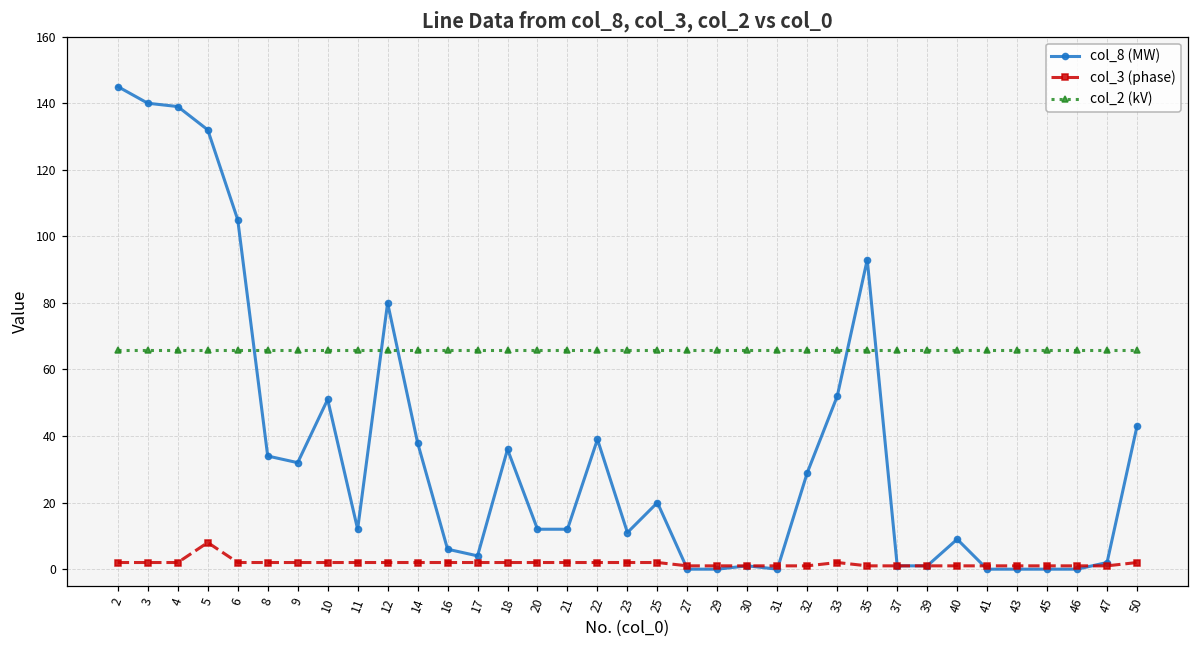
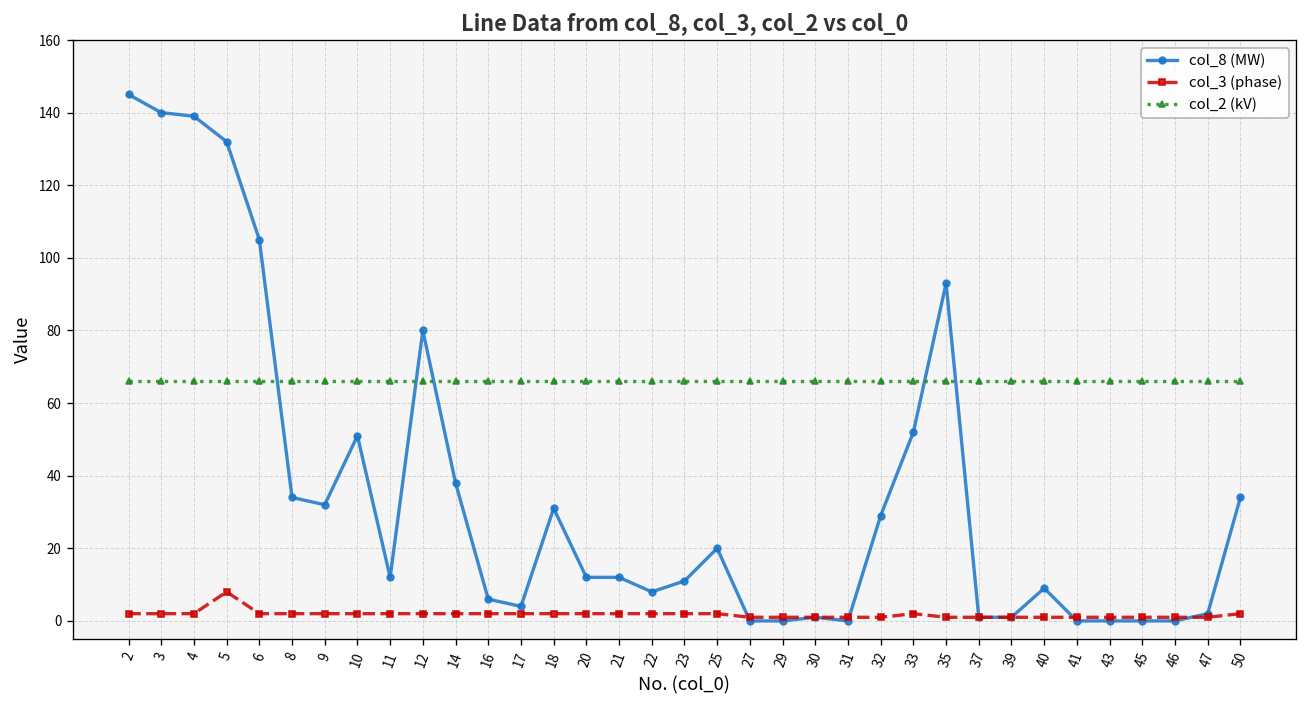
  {
    "col_8 (MW)": {
      "2": 145,
      "3": 140,
      "4": 139,
      "5": 132,
      "6": 105,
      "8": 34,
      "9": 32,
      "10": 51,
      "11": 12,
      "12": 80,
      "14": 38,
      "16": 6,
      "17": 4,
-     "18": 36,
+     "18": 31,
      "20": 12,
      "21": 12,
-     "22": 39,
+     "22": 8,
      "23": 11,
      "25": 20,
      "27": 0,
      "29": 0,
      "31": 0,
      "32": 29,
      "33": 52,
      "35": 93,
      "40": 9,
      "41": 0,
      "43": 0,
      "45": 0,
      "46": 0,
      "47": 2,
-     "50": 43
+     "50": 34
    },
    "col_3 (phase)": {
      "2": 2,
      "3": 2,
      "4": 2,
      "5": 8,
      "6": 2,
      "8": 2,
      "9": 2,
      "10": 2,
      "11": 2,
      "12": 2,
      "14": 2,
      "16": 2,
      "17": 2,
      "18": 2,
      "20": 2,
      "21": 2,
      "22": 2,
      "23": 2,
      "25": 2,
      "27": 1,
      "29": 1,
      "31": 1,
      "32": 1,
      "33": 2,
      "35": 1,
      "40": 1,
      "41": 1,
      "43": 1,
      "45": 1,
      "46": 1,
      "47": 1,
      "50": 2
    },
    "col_2 (kV)": {
      "2": 66,
      "3": 66,
      "4": 66,
      "5": 66,
      "6": 66,
      "8": 66,
      "9": 66,
      "10": 66,
      "11": 66,
      "12": 66,
      "14": 66,
      "16": 66,
      "17": 66,
      "18": 66,
      "20": 66,
      "21": 66,
      "22": 66,
      "23": 66,
      "25": 66,
      "27": 66,
      "29": 66,
      "30": 66,
      "31": 66,
      "32": 66,
      "33": 66,
      "35": 66,
      "37": 66,
      "39": 66,
      "40": 66,
      "41": 66,
      "43": 66,
      "45": 66,
      "46": 66,
      "47": 66,
      "50": 66
    }
  }
